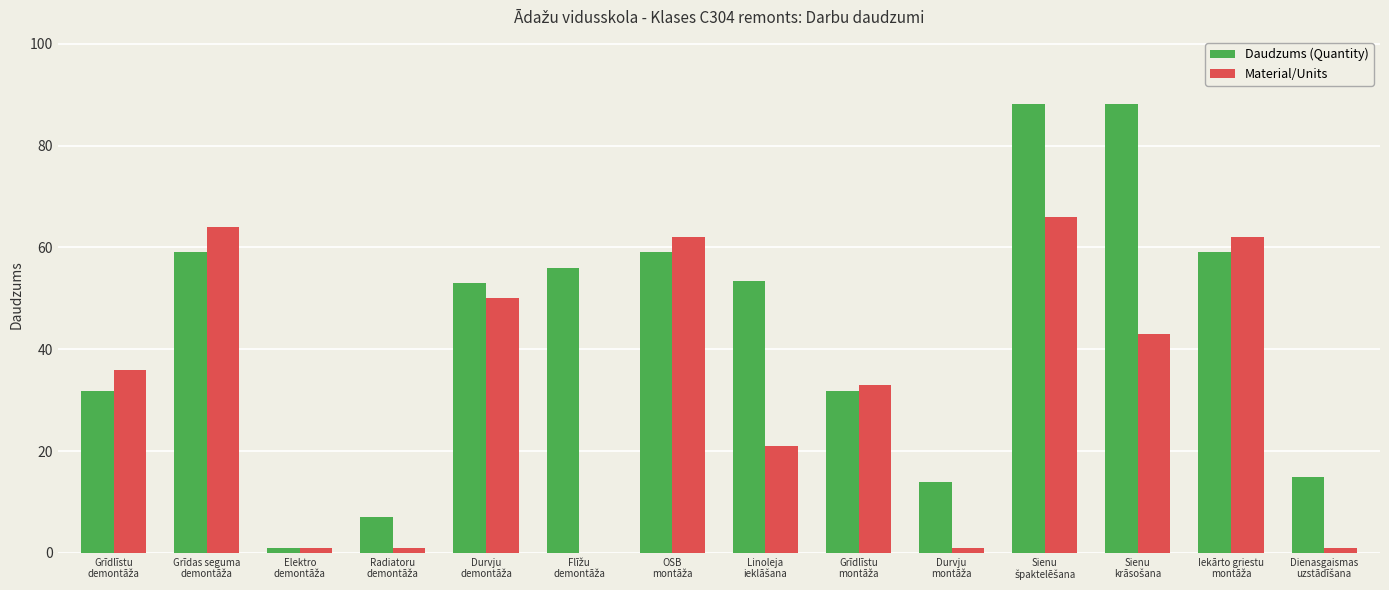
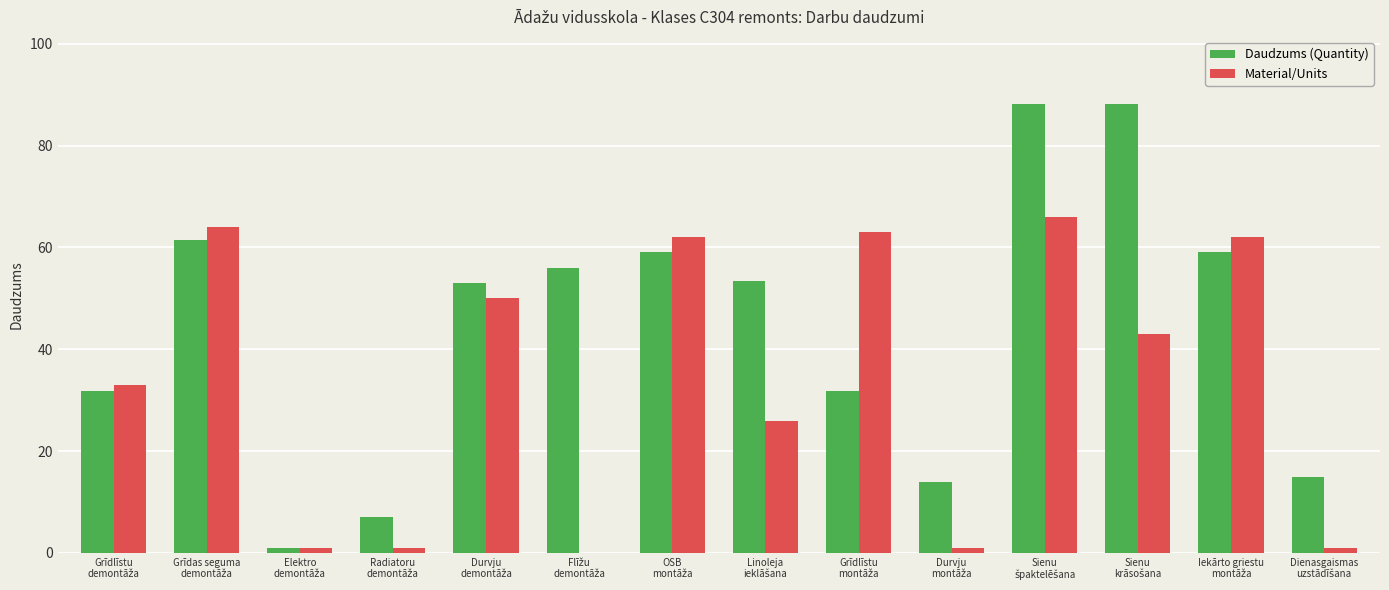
  {
    "Daudzums (Quantity)": {
      "Grīdlīstu demontāža": 32,
-     "Grīdas seguma demontāža": 59,
+     "Grīdas seguma demontāža": 62,
      "Elektro demontāža": 1,
      "Radiatoru demontāža": 7,
      "Durvju demontāža": 53,
      "Flīžu demontāža": 56,
      "OSB montāža": 59,
      "Linoleja ieklāšana": 54,
      "Grīdlīstu montāža": 32,
      "Durvju montāža": 14,
      "Sienu špaktelēšana": 88,
      "Sienu krāsošana": 88,
      "Iekārto griestu montāža": 59,
      "Dienasgaismas uzstādīšana": 15
    },
    "Material/Units": {
-     "Grīdlīstu demontāža": 36,
+     "Grīdlīstu demontāža": 33,
      "Grīdas seguma demontāža": 64,
      "Elektro demontāža": 1,
      "Radiatoru demontāža": 1,
      "Durvju demontāža": 50,
      "Flīžu demontāža": 0,
      "OSB montāža": 62,
-     "Linoleja ieklāšana": 21,
-     "Grīdlīstu montāža": 33,
+     "Linoleja ieklāšana": 26,
+     "Grīdlīstu montāža": 63,
      "Durvju montāža": 1,
      "Sienu špaktelēšana": 66,
      "Sienu krāsošana": 43,
      "Iekārto griestu montāža": 62,
      "Dienasgaismas uzstādīšana": 1
    }
  }
